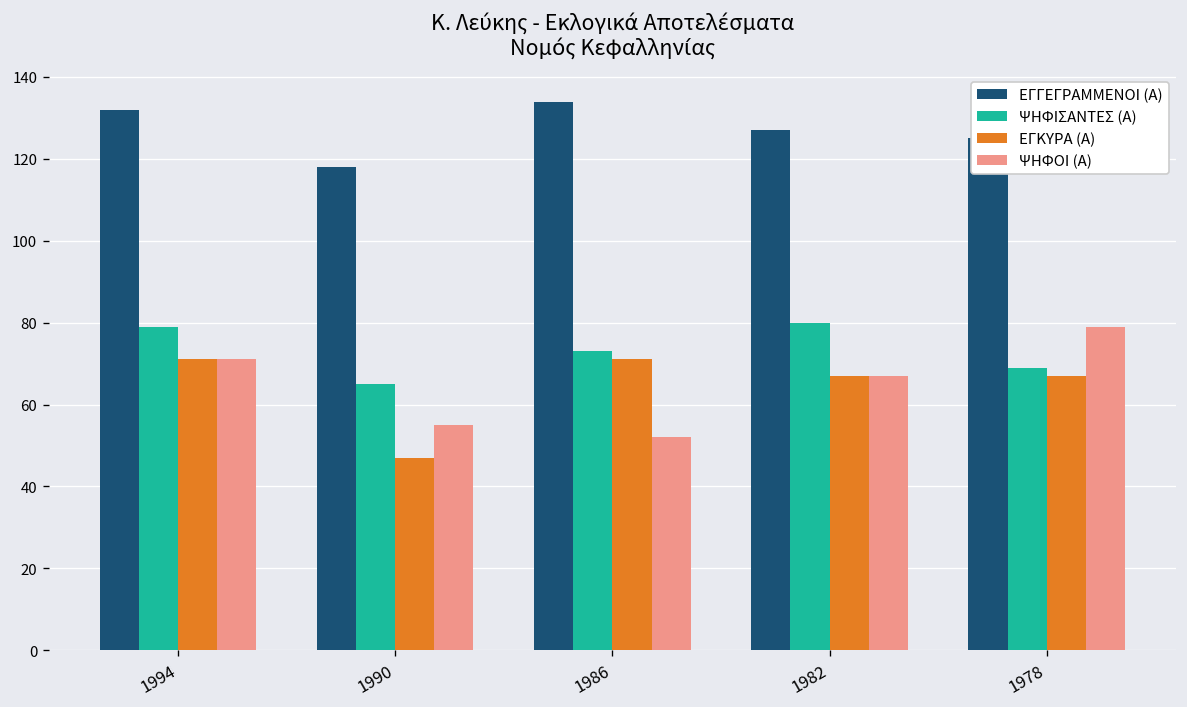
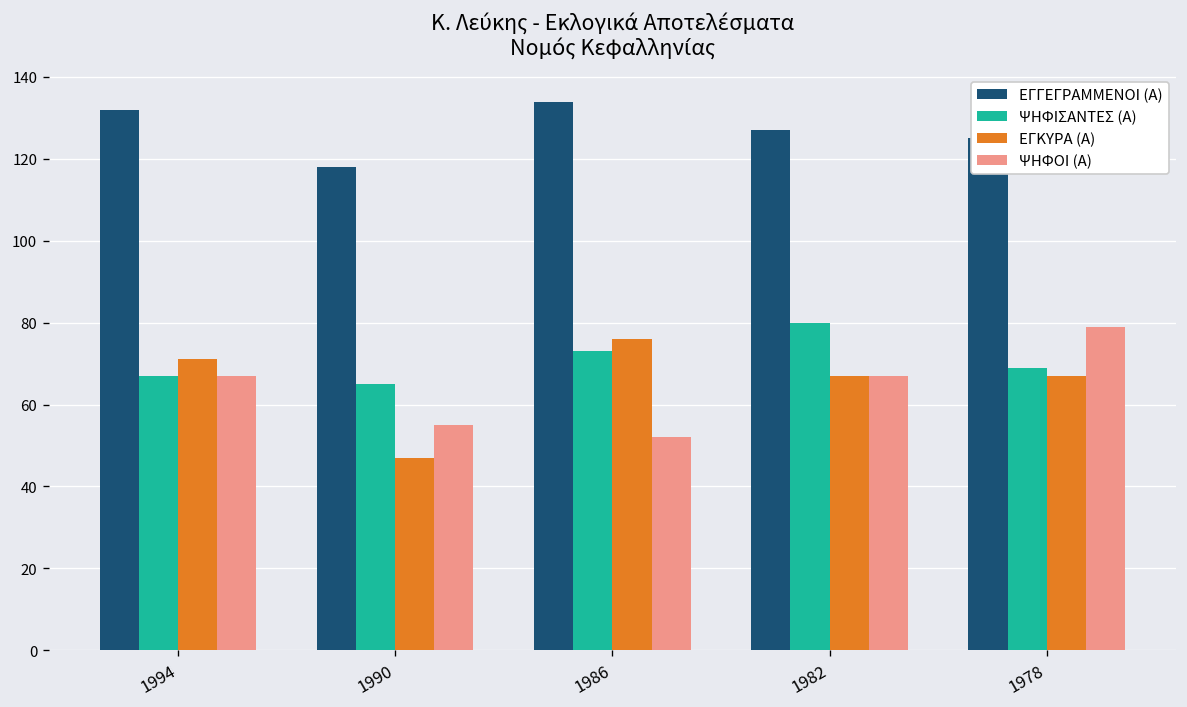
  {
    "ΕΓΓΕΓΡΑΜΜΕΝΟΙ (Α)": {
      "1994": 132,
      "1990": 118,
      "1986": 134,
      "1982": 127
    },
    "ΨΗΦΙΣΑΝΤΕΣ (Α)": {
-     "1994": 79,
+     "1994": 67,
      "1990": 65,
      "1986": 73,
      "1982": 80,
      "1978": 69
    },
    "ΕΓΚΥΡΑ (Α)": {
      "1994": 71,
      "1990": 47,
-     "1986": 71,
+     "1986": 76,
      "1982": 67,
      "1978": 67
    },
    "ΨΗΦΟΙ (Α)": {
-     "1994": 71,
+     "1994": 67,
      "1990": 55,
      "1986": 52,
      "1982": 67,
      "1978": 79
    }
  }
